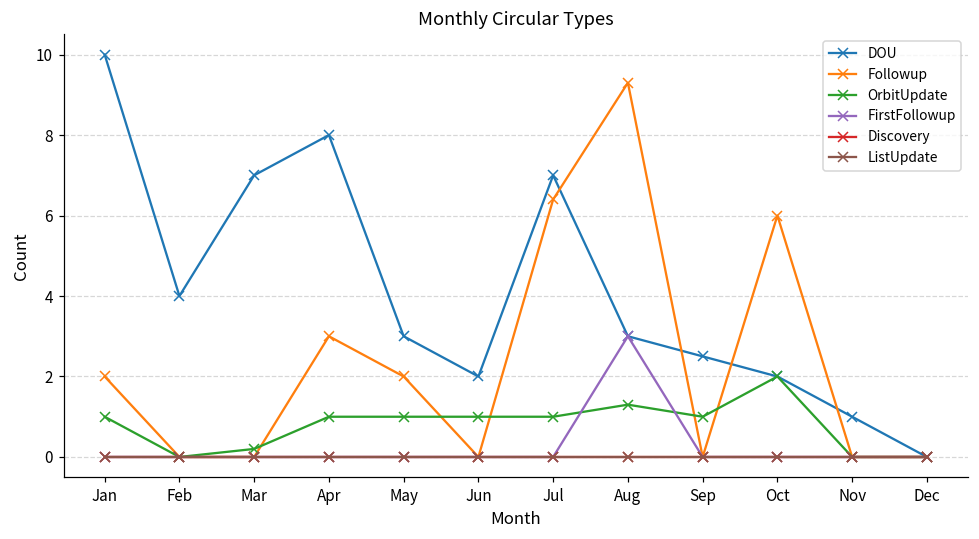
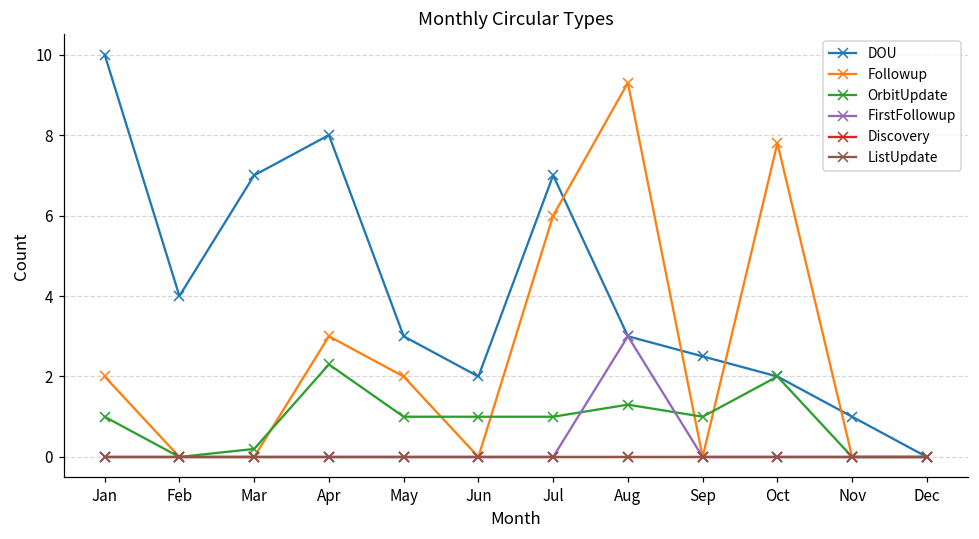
  {
    "DOU": {
      "Jan": 10.0,
      "Feb": 4.0,
      "Mar": 7.0,
      "Apr": 8.0,
      "May": 3.0,
      "Jun": 2.0,
      "Jul": 7.0,
      "Sep": 2.5,
      "Nov": 1.0
    },
    "Followup": {
      "Jan": 2.0,
      "Apr": 3.0,
      "May": 2.0,
-     "Jul": 6.4,
+     "Jul": 6.0,
      "Aug": 9.3,
-     "Oct": 6.0
+     "Oct": 7.8
    },
    "OrbitUpdate": {
      "Jan": 1.0,
      "Mar": 0.2,
-     "Apr": 1.0,
+     "Apr": 2.3,
      "May": 1.0,
      "Jun": 1.0,
      "Jul": 1.0,
      "Aug": 1.3,
      "Sep": 1.0
    },
    "ListUpdate": {
      "Aug": 0.0
    }
  }
